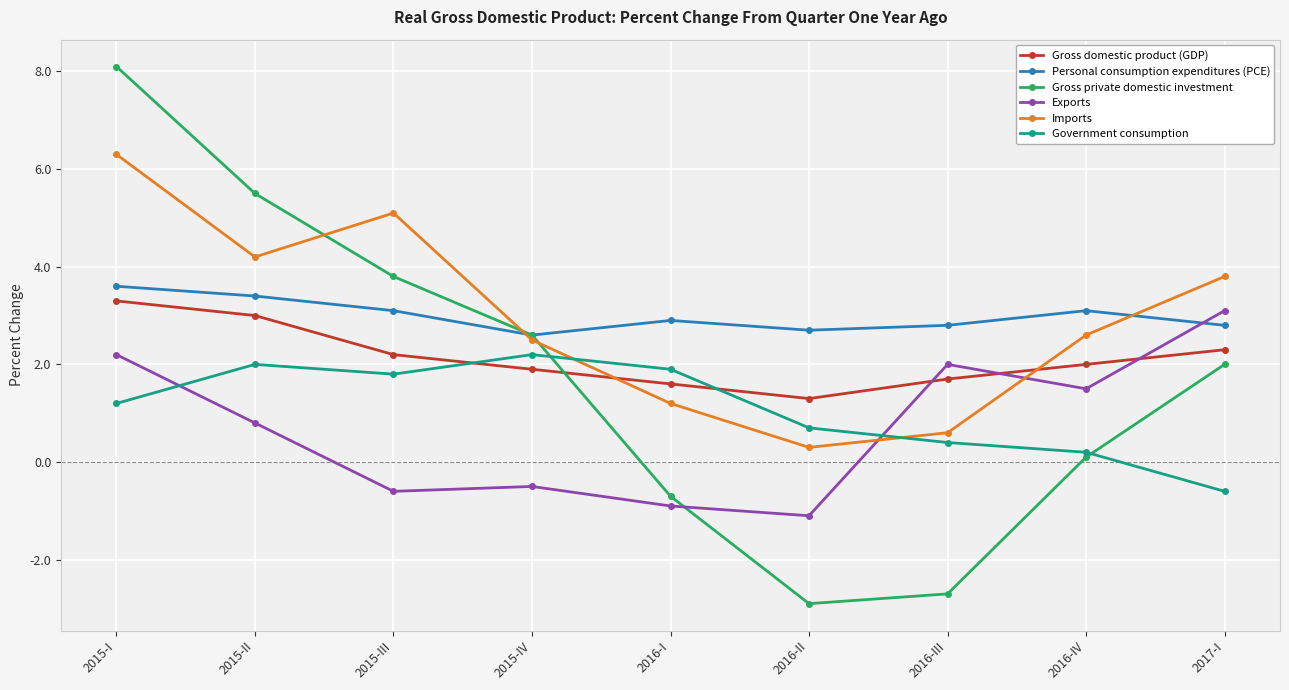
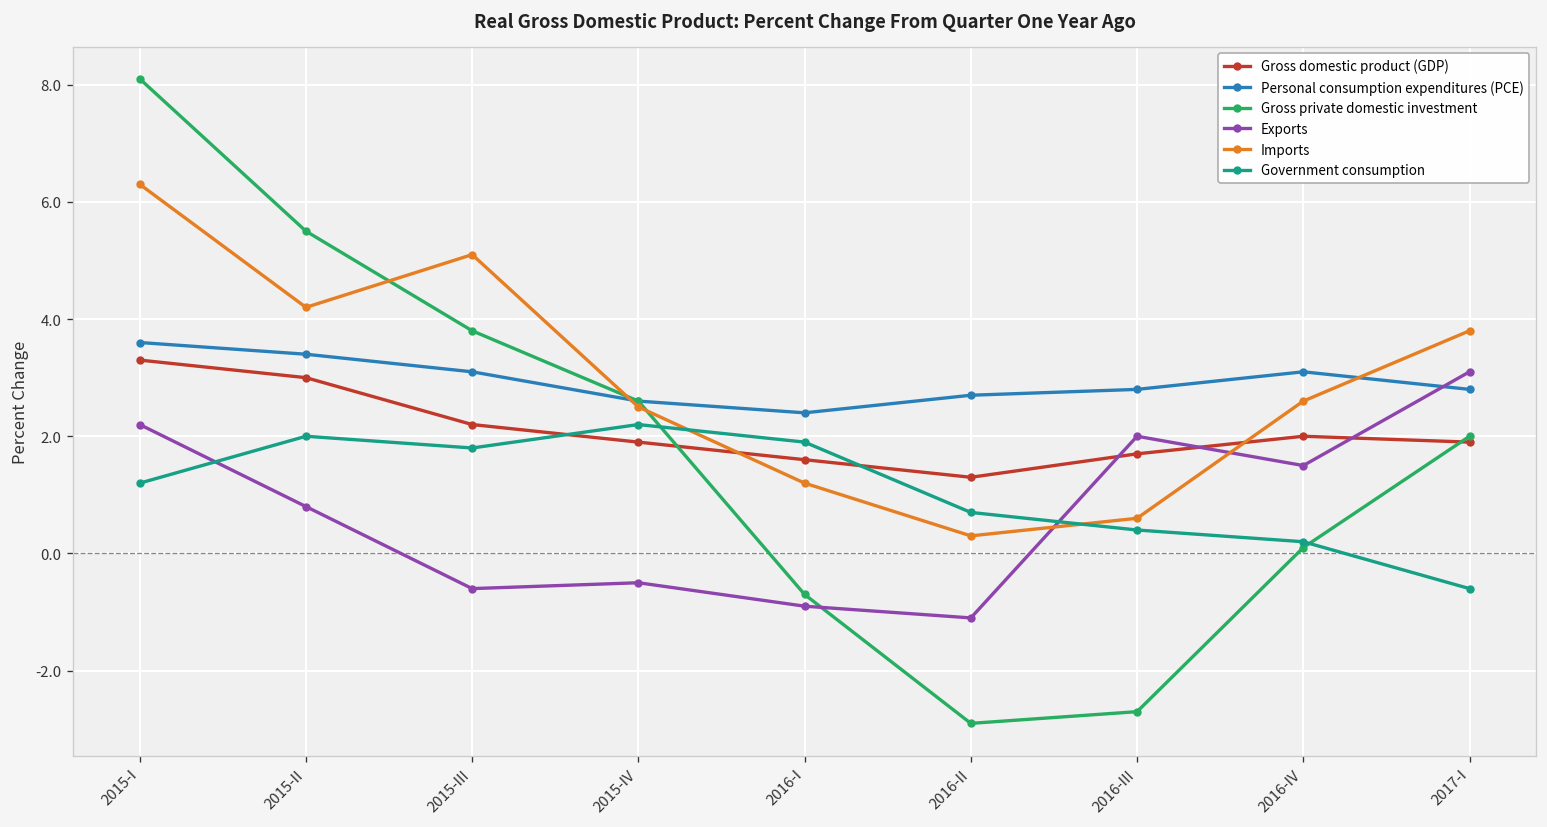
  {
    "Gross domestic product (GDP)": {
      "2015-I": 3.3,
      "2015-II": 3.0,
      "2015-III": 2.2,
      "2015-IV": 1.9,
      "2016-I": 1.6,
      "2016-II": 1.3,
      "2016-III": 1.7,
      "2016-IV": 2.0,
-     "2017-I": 2.3
+     "2017-I": 1.9
    },
    "Personal consumption expenditures (PCE)": {
      "2015-I": 3.6,
      "2015-II": 3.4,
      "2015-III": 3.1,
-     "2016-I": 2.9,
+     "2016-I": 2.4,
      "2016-II": 2.7,
      "2016-III": 2.8,
      "2016-IV": 3.1,
      "2017-I": 2.8
    },
    "Exports": {
      "2015-I": 2.2,
      "2015-II": 0.8,
      "2015-III": -0.6,
      "2015-IV": -0.5,
      "2016-I": -0.9,
      "2016-II": -1.1,
      "2016-III": 2.0,
      "2016-IV": 1.5,
      "2017-I": 3.1
    },
    "Imports": {
      "2015-I": 6.3,
      "2015-II": 4.2,
      "2015-III": 5.1,
      "2015-IV": 2.5,
      "2016-I": 1.2,
      "2016-II": 0.3,
      "2016-III": 0.6,
      "2016-IV": 2.6,
      "2017-I": 3.8
    }
  }
